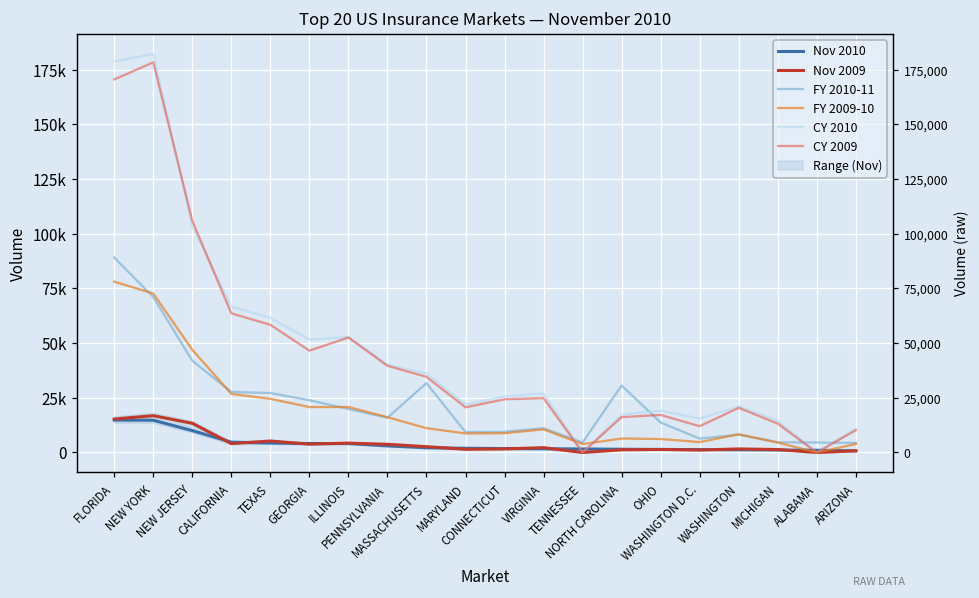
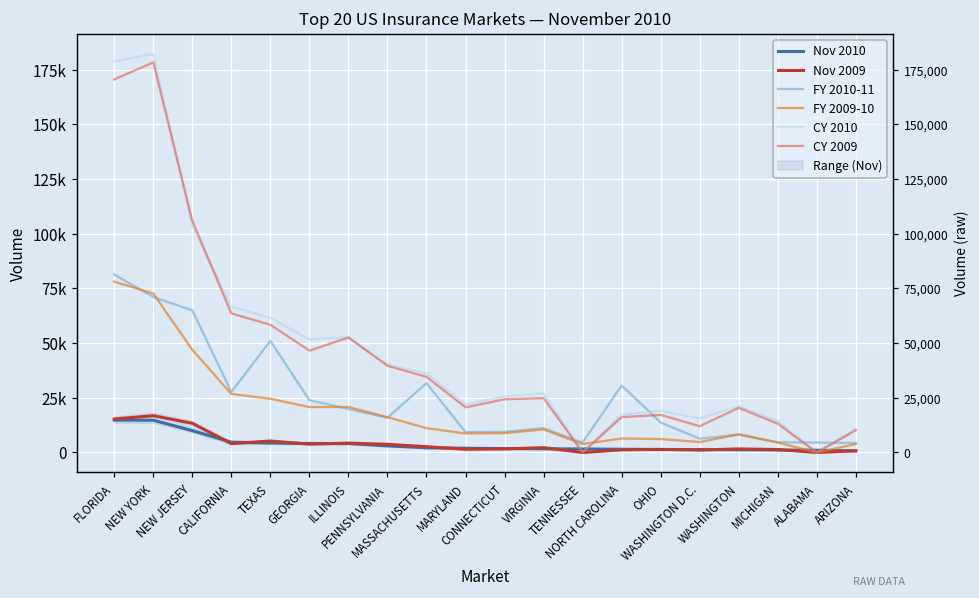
  {
    "FY 2010-11": {
-     "FLORIDA": 89000,
+     "FLORIDA": 81000,
      "NEW YORK": 71000,
-     "NEW JERSEY": 42000,
-     "TEXAS": 27000,
+     "NEW JERSEY": 65000,
+     "TEXAS": 51000,
      "GEORGIA": 24000,
      "MASSACHUSETTS": 32000,
      "NORTH CAROLINA": 31000,
      "OHIO": 14000,
      "WASHINGTON D.C.": 6000,
      "ALABAMA": 5000
    }
  }
